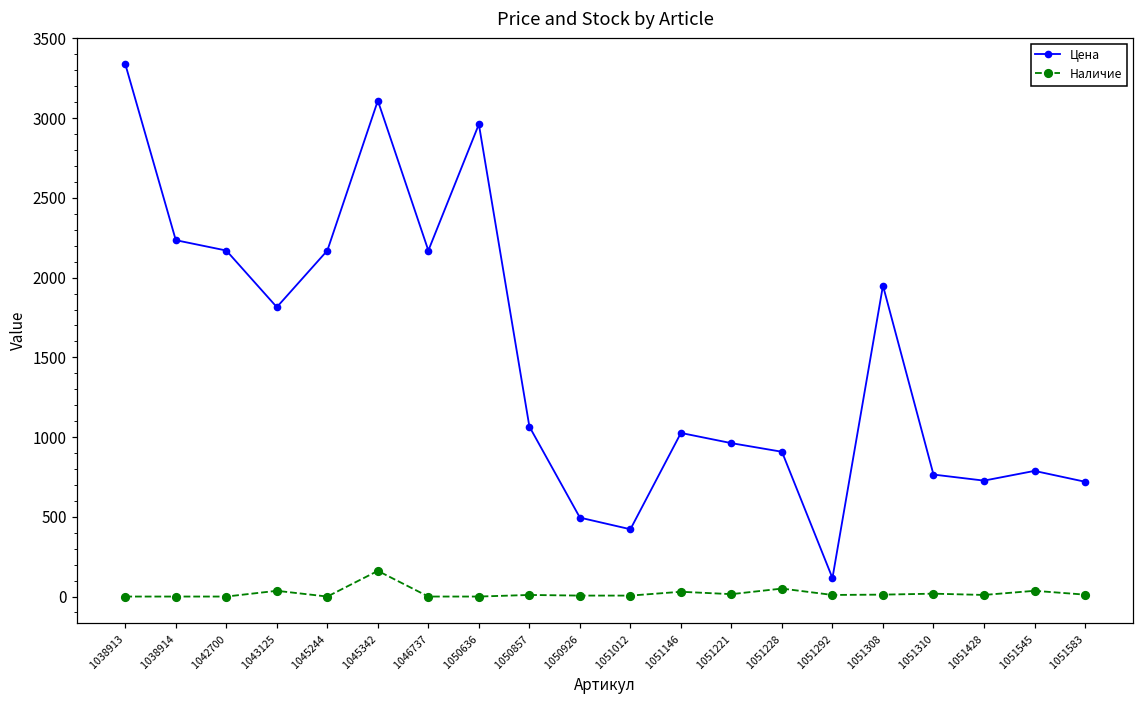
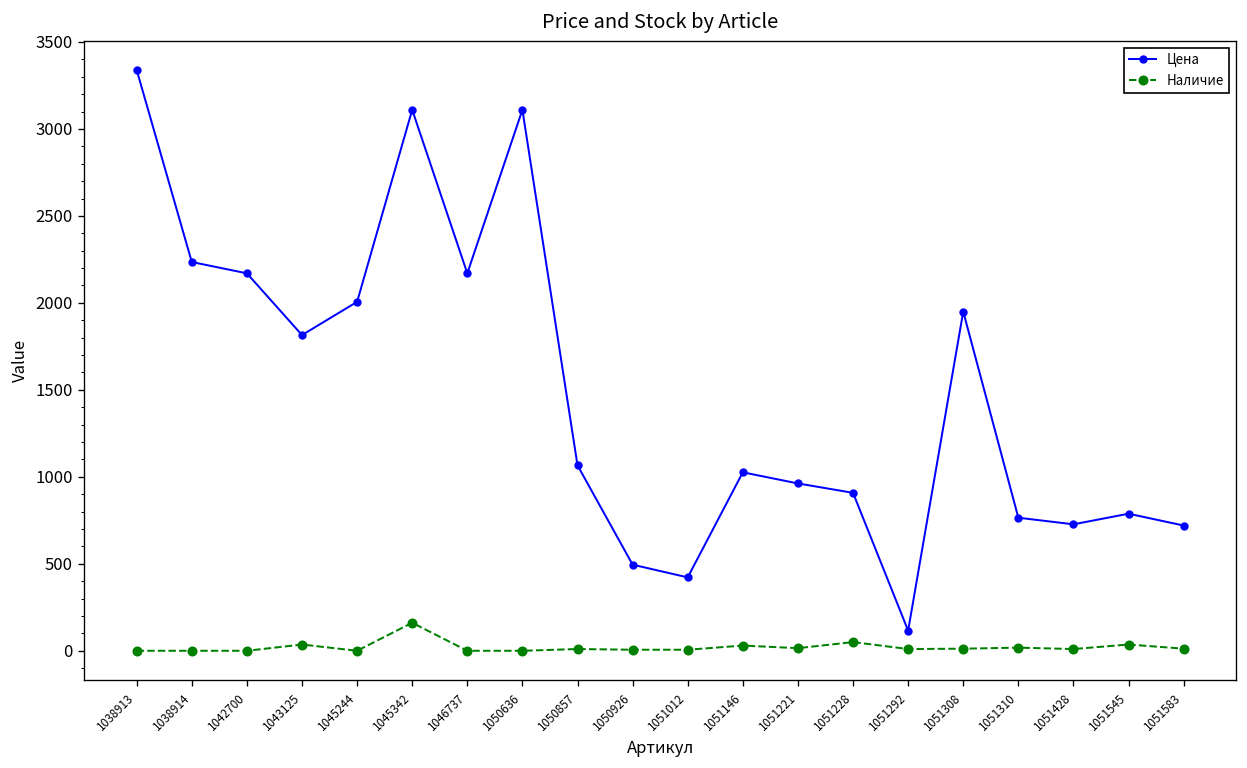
  {
    "Цена": {
      "1038913": 3340,
      "1038914": 2240,
      "1042700": 2170,
      "1043125": 1820,
-     "1045244": 2170,
+     "1045244": 2010,
      "1045342": 3110,
      "1046737": 2170,
-     "1050636": 2960,
+     "1050636": 3110,
      "1050857": 1070,
      "1050926": 500,
      "1051012": 420,
      "1051146": 1030,
      "1051221": 960,
      "1051228": 910,
      "1051292": 120,
      "1051308": 1950,
      "1051310": 770,
      "1051428": 730,
      "1051545": 790,
      "1051583": 720
    },
    "Наличие": {
      "1038913": 0,
      "1038914": 0,
      "1042700": 0,
      "1043125": 40,
      "1045244": 0,
      "1045342": 160,
      "1046737": 0,
      "1050636": 0,
      "1050857": 10,
      "1050926": 10,
      "1051012": 10,
      "1051146": 30,
      "1051221": 20,
      "1051228": 50,
      "1051292": 10,
      "1051308": 10,
      "1051310": 20,
      "1051428": 10,
      "1051545": 40,
      "1051583": 10
    }
  }
